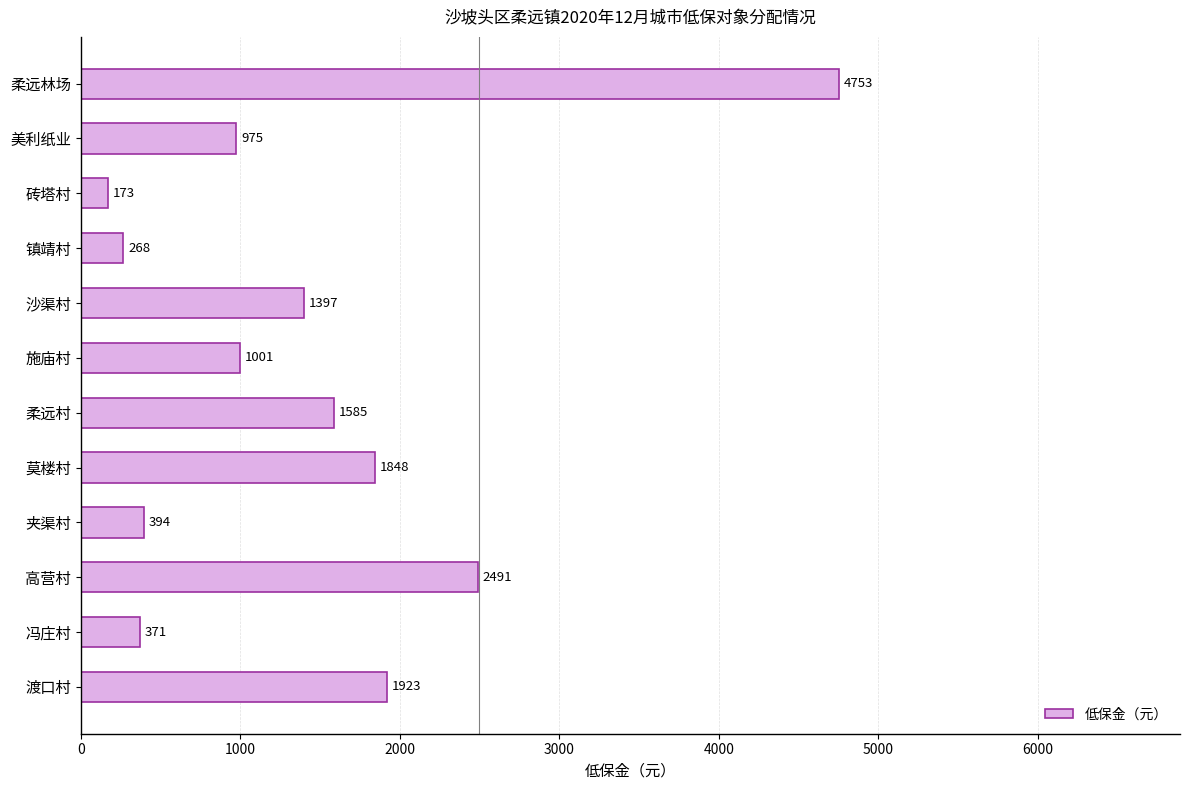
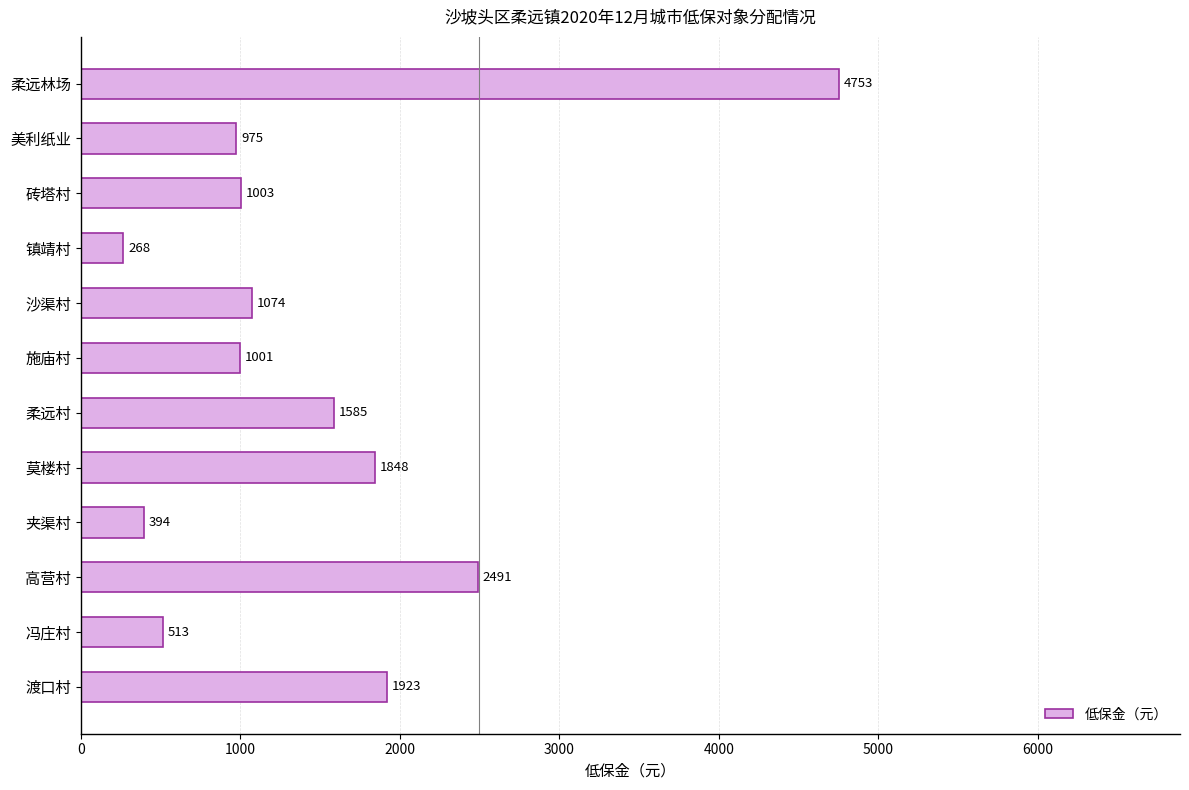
  {
    "柔远林场": 4753,
    "美利纸业": 975,
-   "砖塔村": 173,
+   "砖塔村": 1003,
    "镇靖村": 268,
-   "沙渠村": 1397,
+   "沙渠村": 1074,
    "施庙村": 1001,
    "柔远村": 1585,
    "莫楼村": 1848,
    "夹渠村": 394,
    "高营村": 2491,
-   "冯庄村": 371,
+   "冯庄村": 513,
    "渡口村": 1923
  }
